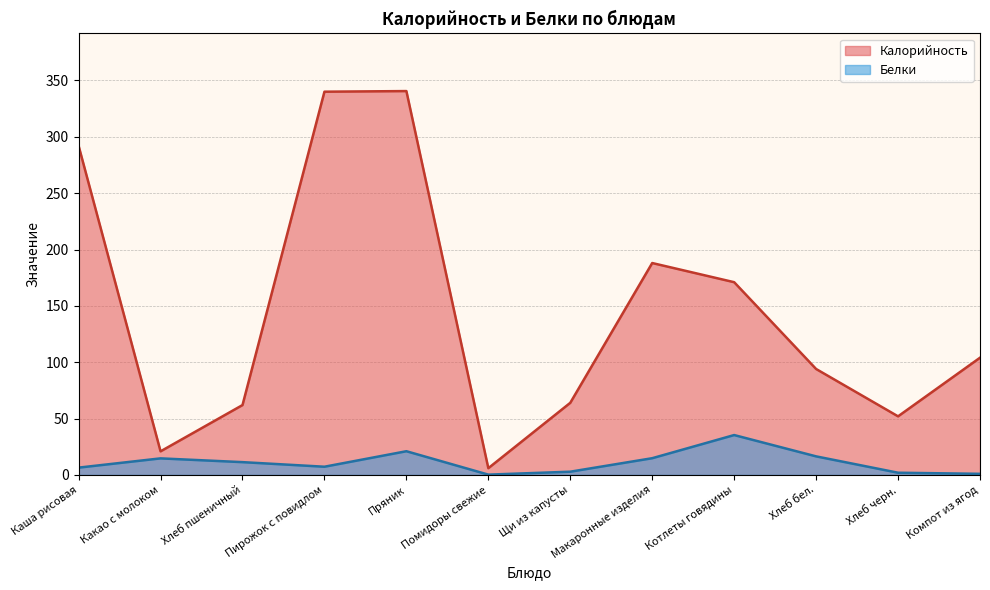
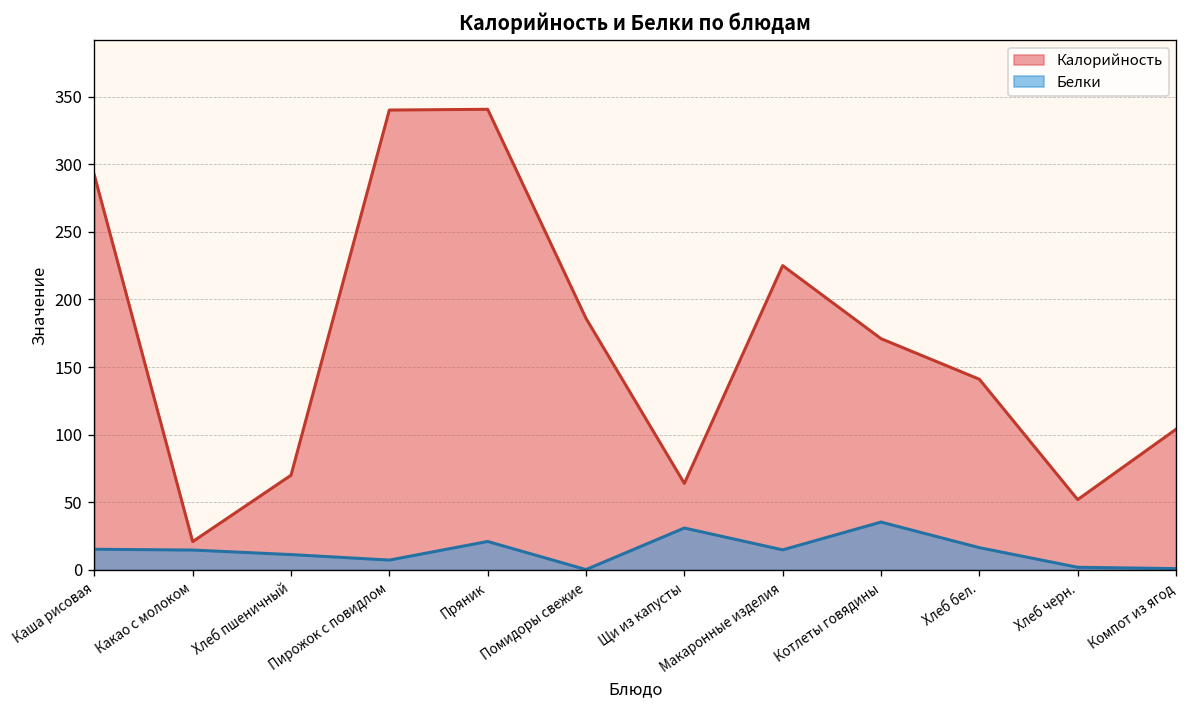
  {
    "Калорийность": {
      "Каша рисовая": 292,
      "Какао с молоком": 21,
-     "Хлеб пшеничный": 62,
+     "Хлеб пшеничный": 70,
      "Пирожок с повидлом": 340,
      "Пряник": 341,
-     "Помидоры свежие": 6,
+     "Помидоры свежие": 186,
      "Щи из капусты": 64,
-     "Макаронные изделия": 188,
+     "Макаронные изделия": 225,
      "Котлеты говядины": 171,
-     "Хлеб бел.": 94,
+     "Хлеб бел.": 141,
      "Хлеб черн.": 52,
      "Компот из ягод": 104
    },
    "Белки": {
-     "Каша рисовая": 7,
+     "Каша рисовая": 15,
      "Какао с молоком": 15,
      "Хлеб пшеничный": 11,
      "Пирожок с повидлом": 7,
      "Пряник": 21,
      "Помидоры свежие": 0,
-     "Щи из капусты": 3,
+     "Щи из капусты": 31,
      "Макаронные изделия": 15,
      "Котлеты говядины": 35,
      "Хлеб бел.": 16,
      "Хлеб черн.": 2,
      "Компот из ягод": 1
    }
  }
